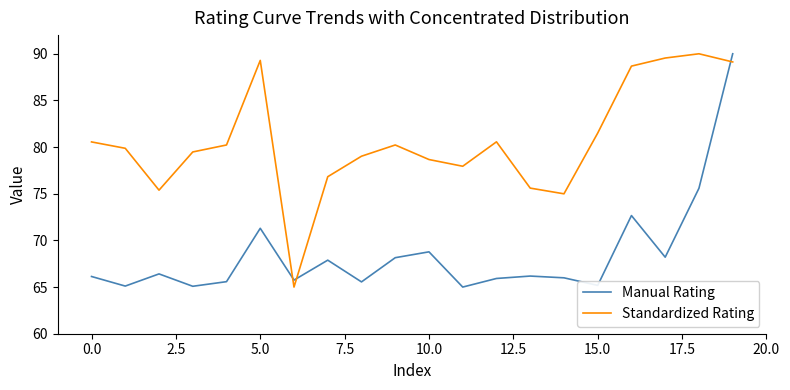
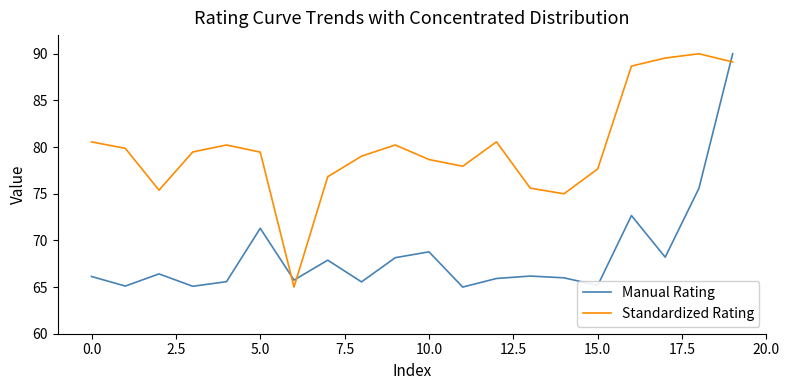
  {
    "Manual Rating": {
      "0.0": 66,
      "5.0": 71,
      "10.0": 69
    },
    "Standardized Rating": {
      "0.0": 81,
-     "5.0": 89,
+     "5.0": 79,
      "10.0": 79,
-     "15.0": 82
+     "15.0": 78
    }
  }
